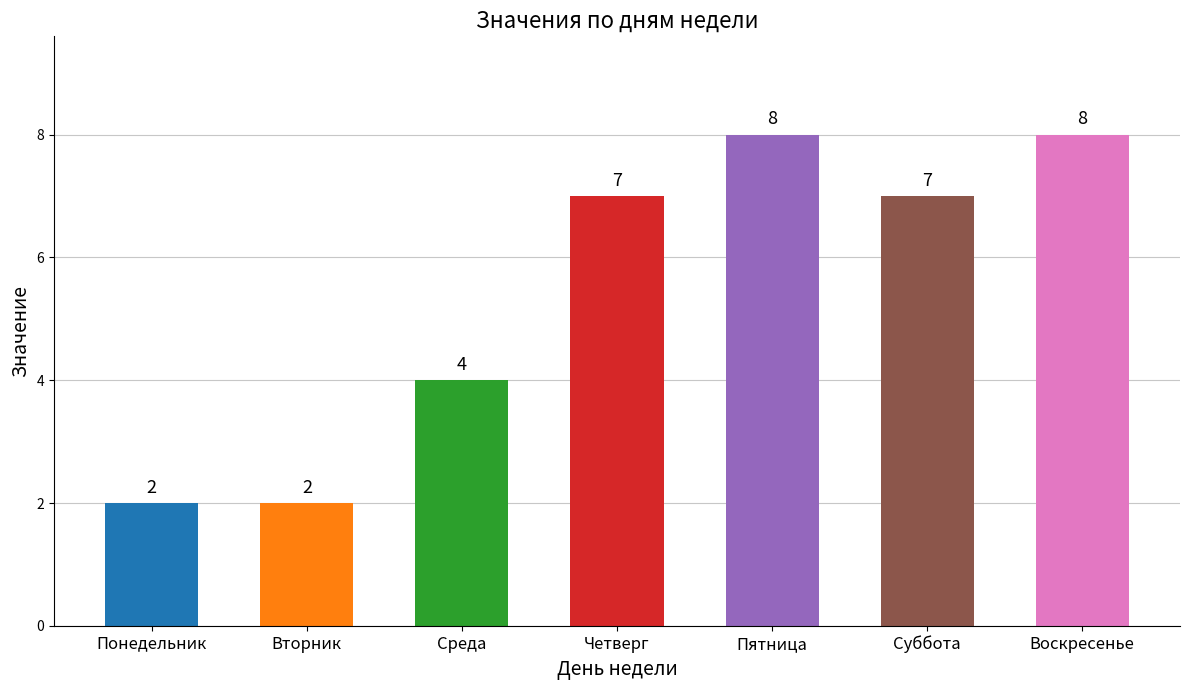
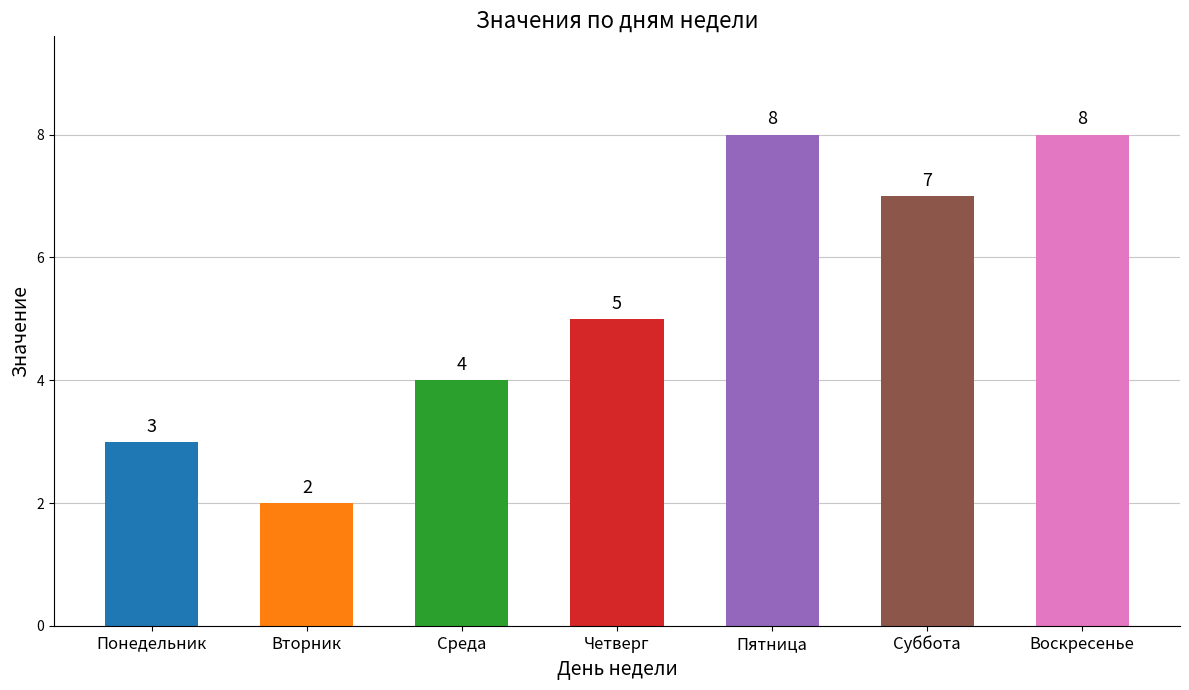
  {
-   "Понедельник": 2,
+   "Понедельник": 3,
    "Вторник": 2,
    "Среда": 4,
-   "Четверг": 7,
+   "Четверг": 5,
    "Пятница": 8,
    "Суббота": 7,
    "Воскресенье": 8
  }
